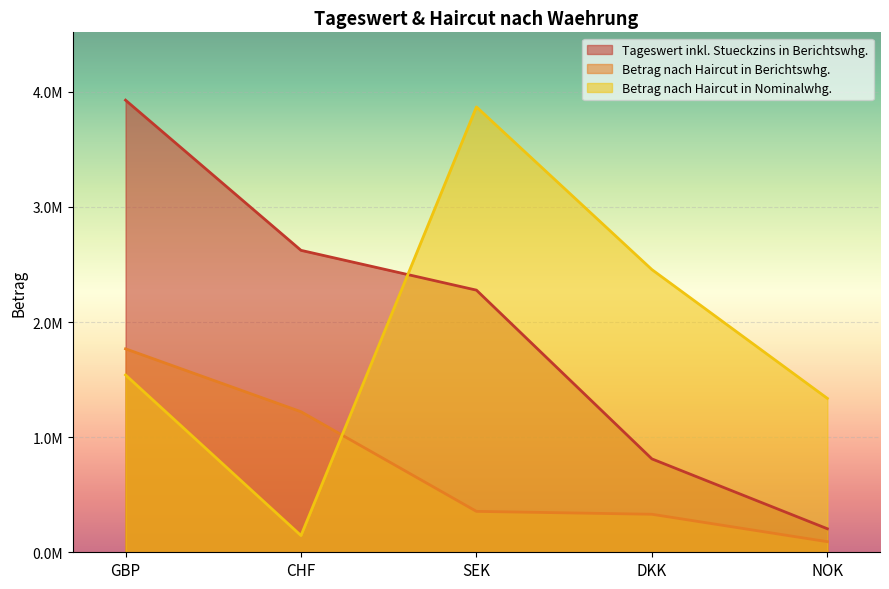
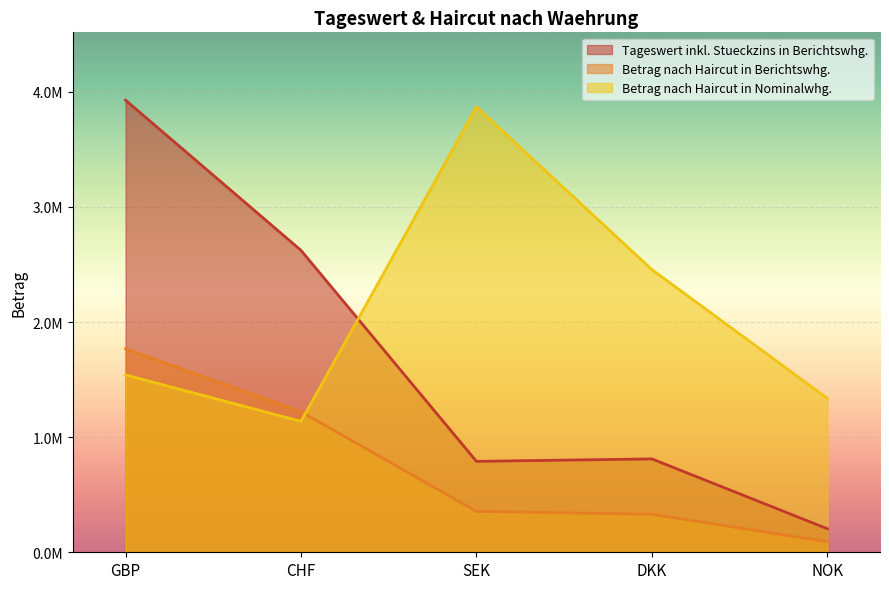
  {
    "Tageswert inkl. Stueckzins in Berichtswhg.": {
      "GBP": 3930000,
      "CHF": 2620000,
-     "SEK": 2280000,
+     "SEK": 790000,
      "DKK": 810000,
      "NOK": 200000
    },
    "Betrag nach Haircut in Berichtswhg.": {
      "GBP": 1770000,
      "CHF": 1220000,
      "SEK": 360000,
      "DKK": 330000,
      "NOK": 90000
    },
    "Betrag nach Haircut in Nominalwhg.": {
      "GBP": 1540000,
-     "CHF": 150000,
+     "CHF": 1140000,
      "SEK": 3870000,
      "DKK": 2460000,
      "NOK": 1340000
    }
  }
